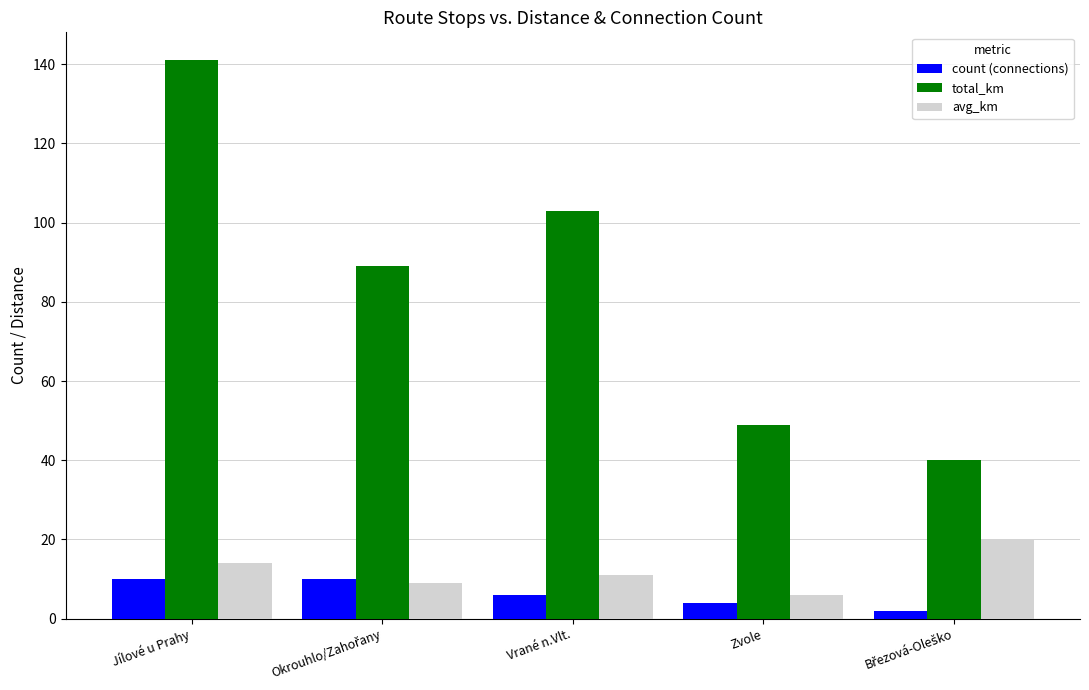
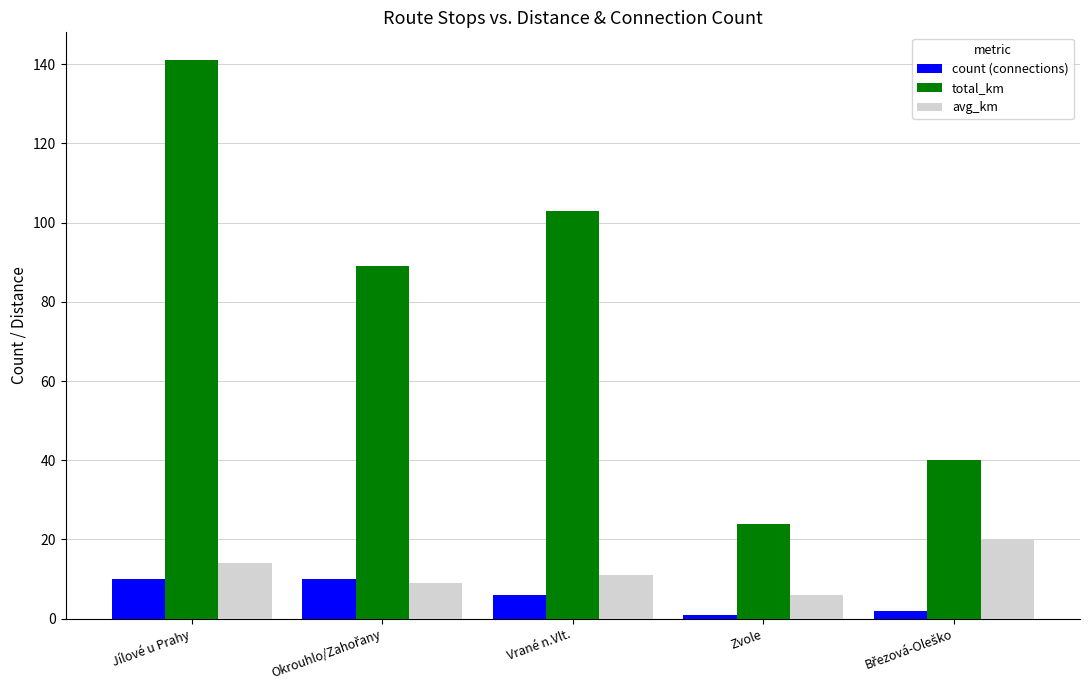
  {
    "count (connections)": {
      "Jílové u Prahy": 10,
      "Okrouhlo/Zahořany": 10,
      "Vrané n.Vlt.": 6,
-     "Zvole": 4,
+     "Zvole": 1,
      "Březová-Oleško": 2
    },
    "total_km": {
      "Jílové u Prahy": 141,
      "Okrouhlo/Zahořany": 89,
      "Vrané n.Vlt.": 103,
-     "Zvole": 49,
+     "Zvole": 24,
      "Březová-Oleško": 40
    },
    "avg_km": {
      "Jílové u Prahy": 14,
      "Okrouhlo/Zahořany": 9,
      "Vrané n.Vlt.": 11,
      "Zvole": 6,
      "Březová-Oleško": 20
    }
  }
